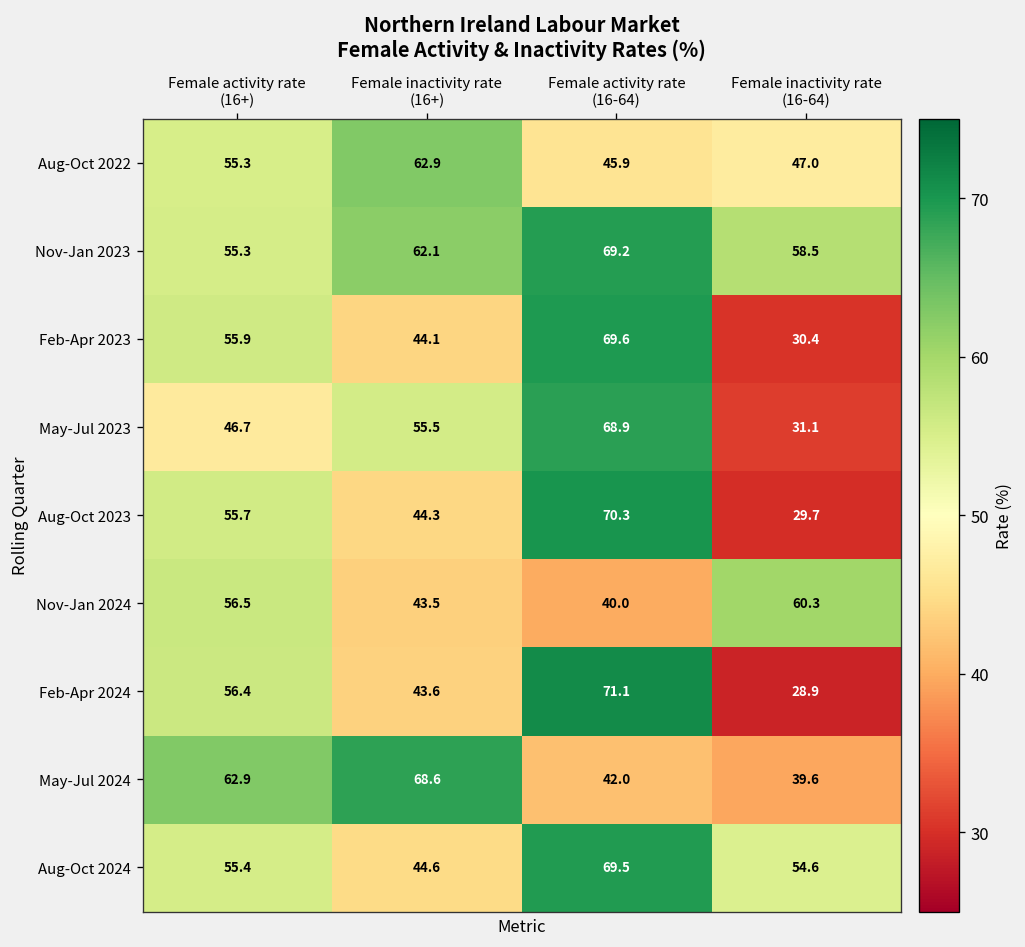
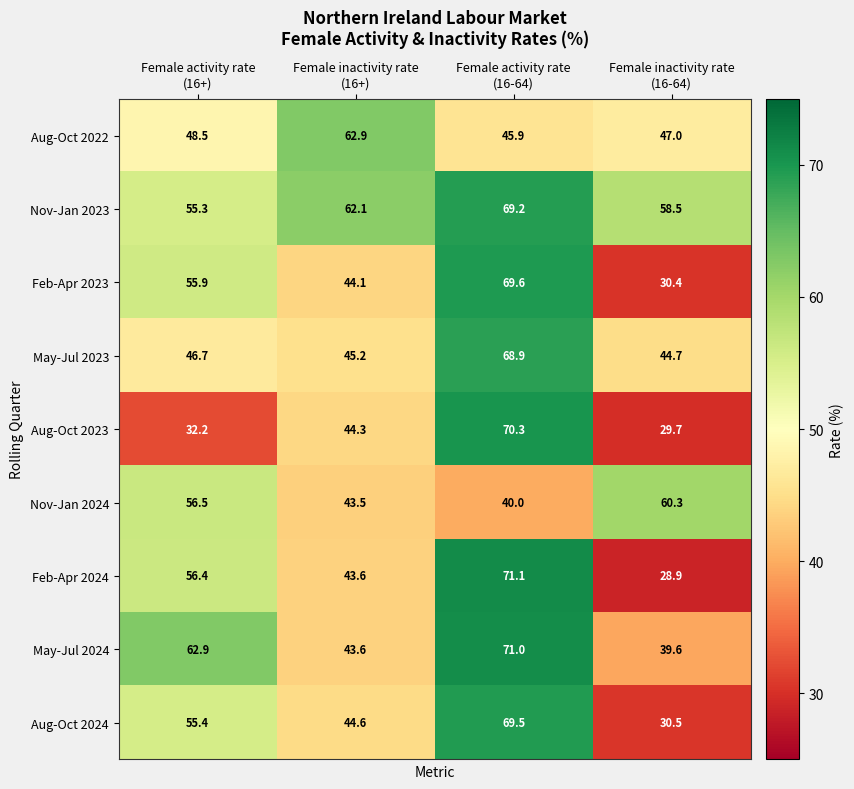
  {
    "Aug-Oct 2022": {
-     "Female activity rate (16+)": 55.3,
+     "Female activity rate (16+)": 48.5,
      "Female inactivity rate (16+)": 62.9,
      "Female activity rate (16-64)": 45.9,
      "Female inactivity rate (16-64)": 47.0
    },
    "Nov-Jan 2023": {
      "Female activity rate (16+)": 55.3,
      "Female inactivity rate (16+)": 62.1,
      "Female activity rate (16-64)": 69.2,
      "Female inactivity rate (16-64)": 58.5
    },
    "Feb-Apr 2023": {
      "Female activity rate (16+)": 55.9,
      "Female inactivity rate (16+)": 44.1,
      "Female activity rate (16-64)": 69.6,
      "Female inactivity rate (16-64)": 30.4
    },
    "May-Jul 2023": {
      "Female activity rate (16+)": 46.7,
-     "Female inactivity rate (16+)": 55.5,
+     "Female inactivity rate (16+)": 45.2,
      "Female activity rate (16-64)": 68.9,
-     "Female inactivity rate (16-64)": 31.1
+     "Female inactivity rate (16-64)": 44.7
    },
    "Aug-Oct 2023": {
-     "Female activity rate (16+)": 55.7,
+     "Female activity rate (16+)": 32.2,
      "Female inactivity rate (16+)": 44.3,
      "Female activity rate (16-64)": 70.3,
      "Female inactivity rate (16-64)": 29.7
    },
    "Nov-Jan 2024": {
      "Female activity rate (16+)": 56.5,
      "Female inactivity rate (16+)": 43.5,
      "Female activity rate (16-64)": 40.0,
      "Female inactivity rate (16-64)": 60.3
    },
    "Feb-Apr 2024": {
      "Female activity rate (16+)": 56.4,
      "Female inactivity rate (16+)": 43.6,
      "Female activity rate (16-64)": 71.1,
      "Female inactivity rate (16-64)": 28.9
    },
    "May-Jul 2024": {
      "Female activity rate (16+)": 62.9,
-     "Female inactivity rate (16+)": 68.6,
-     "Female activity rate (16-64)": 42.0,
+     "Female inactivity rate (16+)": 43.6,
+     "Female activity rate (16-64)": 71.0,
      "Female inactivity rate (16-64)": 39.6
    },
    "Aug-Oct 2024": {
      "Female activity rate (16+)": 55.4,
      "Female inactivity rate (16+)": 44.6,
      "Female activity rate (16-64)": 69.5,
-     "Female inactivity rate (16-64)": 54.6
+     "Female inactivity rate (16-64)": 30.5
    }
  }
